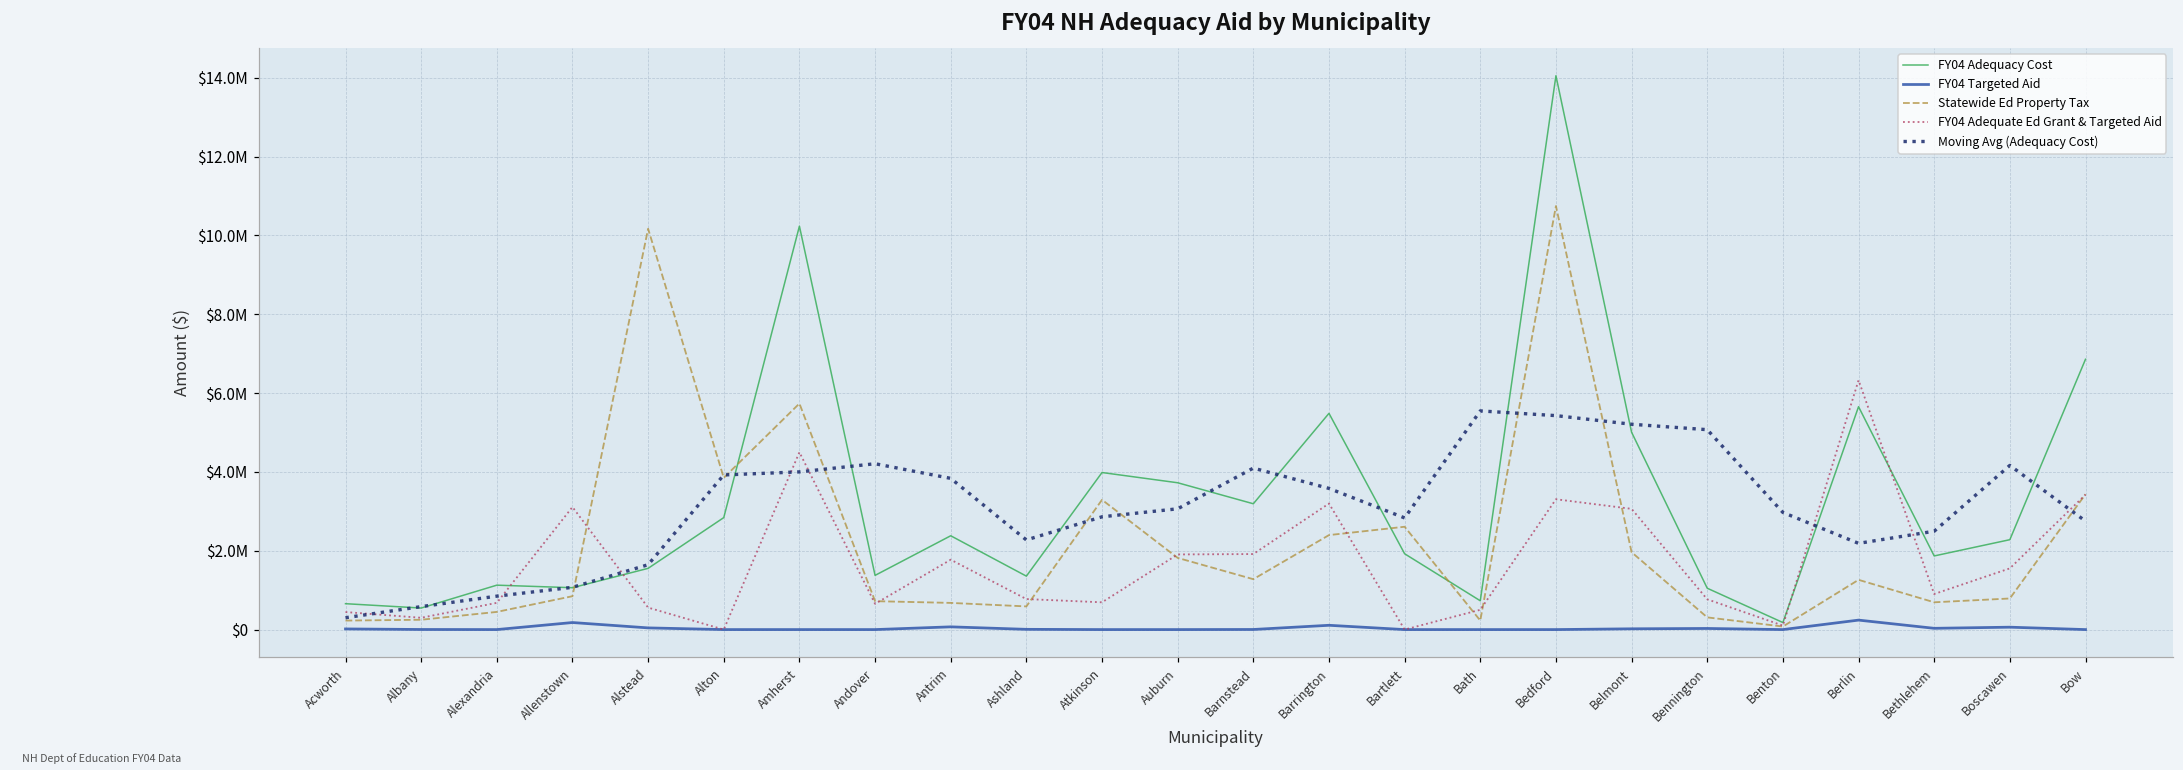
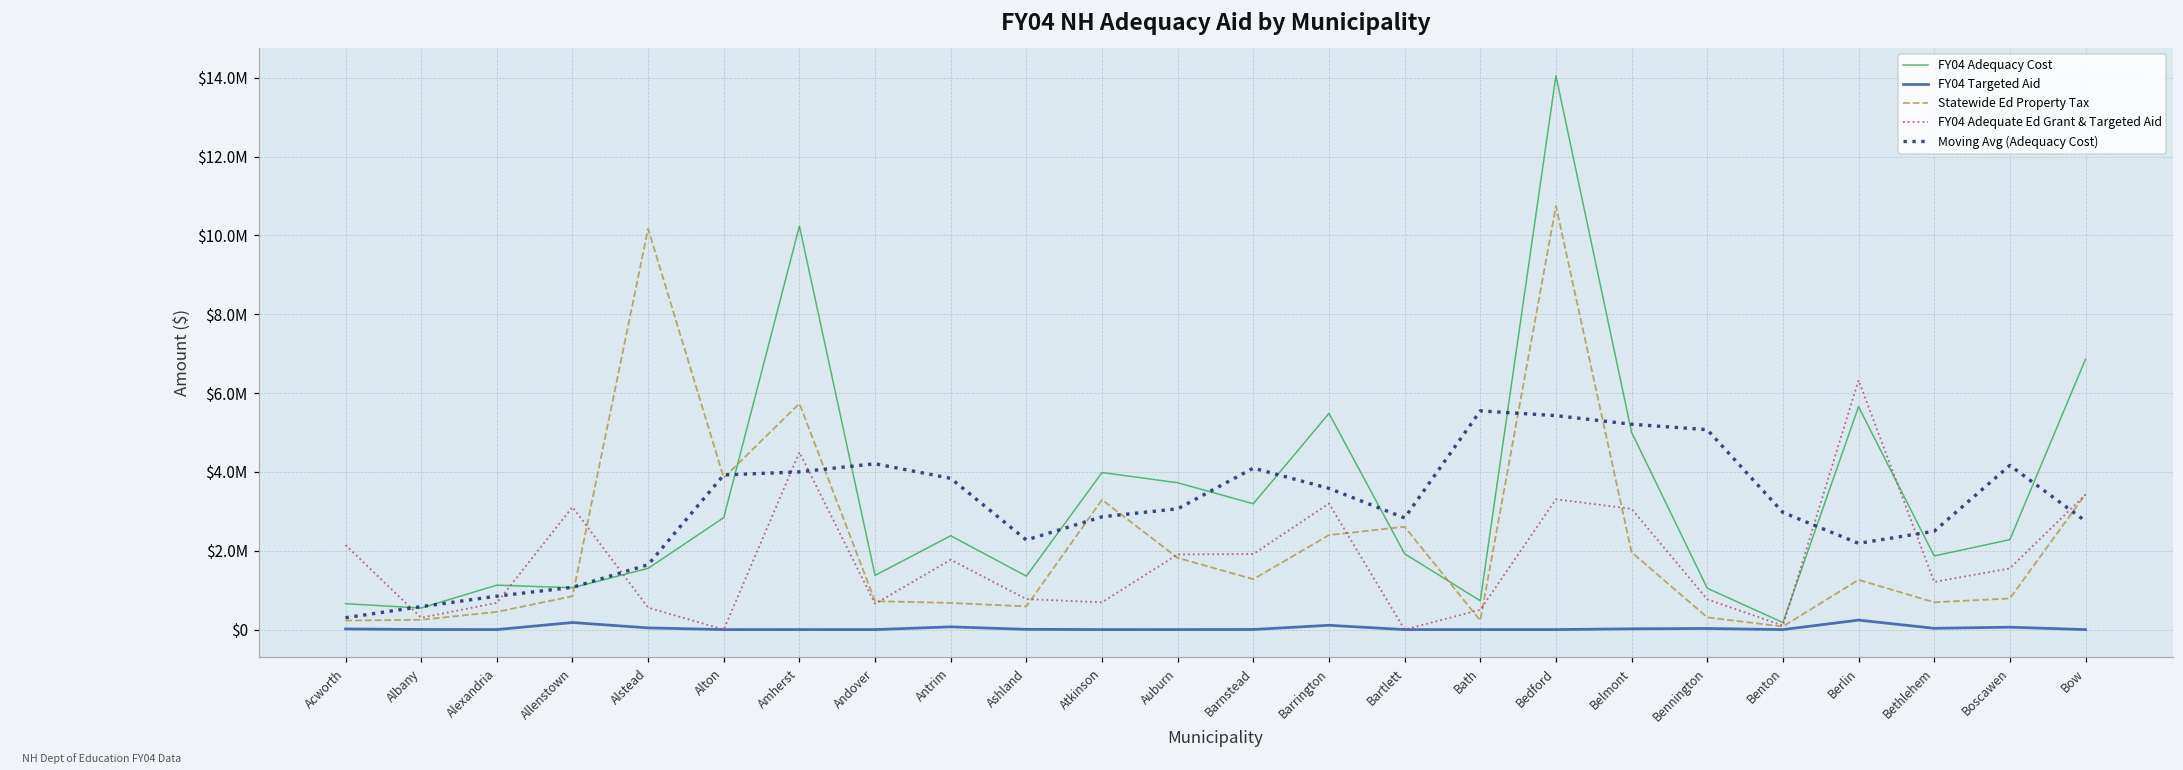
  {
    "FY04 Adequacy Cost": {
      "Acworth": "$700000",
      "Alexandria": "$1100000",
      "Alstead": "$1600000",
      "Alton": "$2800000",
      "Amherst": "$10200000",
      "Andover": "$1400000",
      "Antrim": "$2400000",
      "Ashland": "$1400000",
      "Atkinson": "$4000000",
      "Auburn": "$3700000",
      "Barnstead": "$3200000",
      "Barrington": "$5500000",
      "Bartlett": "$1900000",
      "Bath": "$700000",
      "Bedford": "$14100000",
      "Belmont": "$5000000",
      "Bennington": "$1000000",
      "Benton": "$200000",
      "Berlin": "$5700000",
      "Bethlehem": "$1900000",
      "Boscawen": "$2300000",
      "Bow": "$6900000"
    },
    "FY04 Targeted Aid": {
      "Acworth": "$0",
      "Albany": "$0",
      "Alexandria": "$0",
      "Allenstown": "$200000",
      "Alstead": "$0",
      "Amherst": "$0",
      "Andover": "$0",
      "Antrim": "$100000",
      "Ashland": "$0",
      "Atkinson": "$0",
      "Auburn": "$0",
      "Barnstead": "$0",
      "Barrington": "$100000",
      "Bath": "$0",
      "Bedford": "$0",
      "Belmont": "$0",
      "Bennington": "$0",
      "Benton": "$0",
      "Berlin": "$200000",
      "Bethlehem": "$0",
      "Boscawen": "$100000",
      "Bow": "$0"
    },
    "Statewide Ed Property Tax": {
      "Acworth": "$200000",
      "Alexandria": "$400000",
      "Allenstown": "$800000",
      "Alstead": "$10200000",
      "Amherst": "$5700000",
      "Antrim": "$700000",
      "Ashland": "$600000",
      "Atkinson": "$3300000",
      "Auburn": "$1800000",
      "Barnstead": "$1300000",
      "Barrington": "$2400000",
      "Bartlett": "$2600000",
      "Bath": "$200000",
      "Bedford": "$10700000",
      "Belmont": "$2000000",
      "Bennington": "$300000",
      "Berlin": "$1300000",
      "Bethlehem": "$700000",
      "Boscawen": "$800000"
    },
    "FY04 Adequate Ed Grant & Targeted Aid": {
-     "Acworth": "$400000",
+     "Acworth": "$2100000",
      "Alexandria": "$700000",
      "Allenstown": "$3100000",
      "Alstead": "$600000",
      "Amherst": "$4500000",
      "Antrim": "$1800000",
      "Ashland": "$800000",
      "Atkinson": "$700000",
      "Auburn": "$1900000",
      "Barnstead": "$1900000",
      "Barrington": "$3200000",
      "Bath": "$500000",
      "Bedford": "$3300000",
      "Belmont": "$3100000",
      "Bennington": "$800000",
      "Berlin": "$6300000",
-     "Bethlehem": "$900000",
+     "Bethlehem": "$1200000",
      "Boscawen": "$1600000"
    },
    "Moving Avg (Adequacy Cost)": {
      "Acworth": "$300000",
      "Alexandria": "$800000",
      "Alstead": "$1600000",
      "Amherst": "$4000000",
      "Andover": "$4200000",
      "Antrim": "$3800000",
      "Ashland": "$2300000",
      "Atkinson": "$2900000",
      "Auburn": "$3100000",
      "Barnstead": "$4100000",
      "Barrington": "$3600000",
      "Bartlett": "$2800000",
      "Bath": "$5500000",
      "Bedford": "$5400000",
      "Belmont": "$5200000",
      "Bennington": "$5100000",
      "Benton": "$3000000",
      "Berlin": "$2200000",
      "Bethlehem": "$2500000",
      "Boscawen": "$4200000",
      "Bow": "$2800000"
    }
  }
